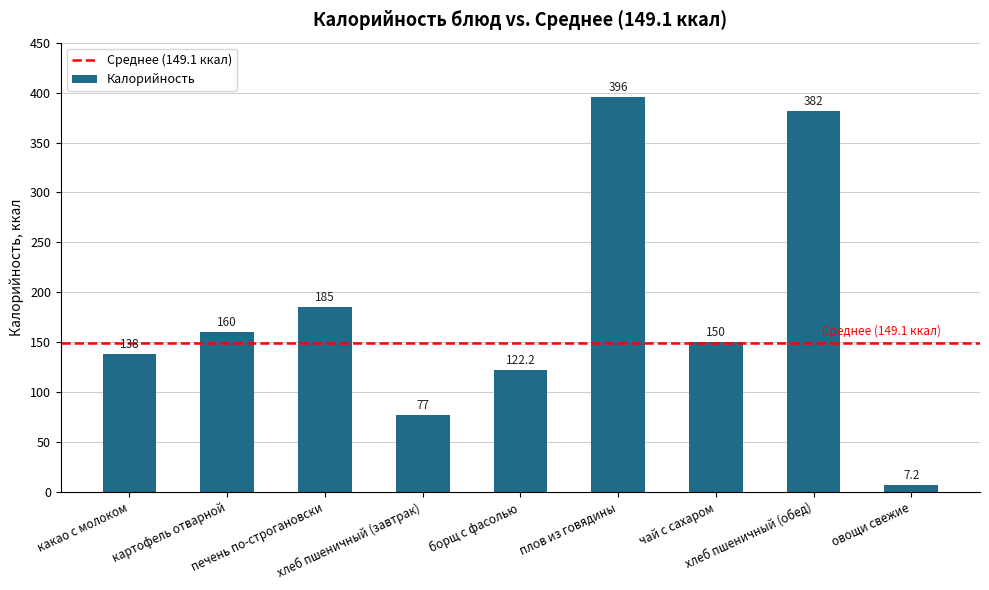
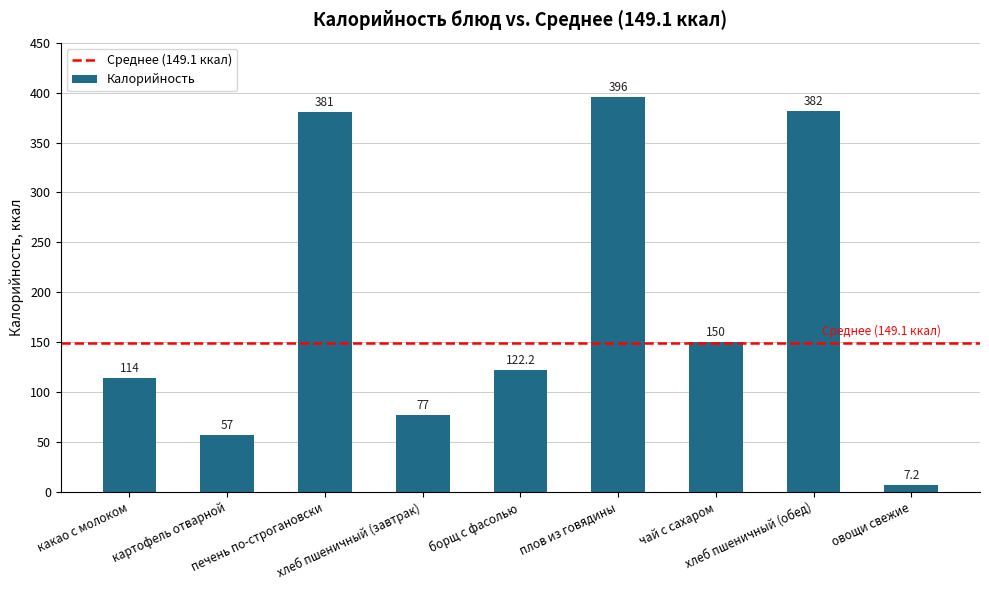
  {
-   "какао с молоком": 138,
-   "картофель отварной": 160,
-   "печень по-строгановски": 185,
+   "какао с молоком": 114,
+   "картофель отварной": 57,
+   "печень по-строгановски": 381,
    "хлеб пшеничный (завтрак)": 77,
    "борщ с фасолью": 122.2,
    "плов из говядины": 396,
    "чай с сахаром": 150,
    "хлеб пшеничный (обед)": 382,
    "овощи свежие": 7.2
  }
